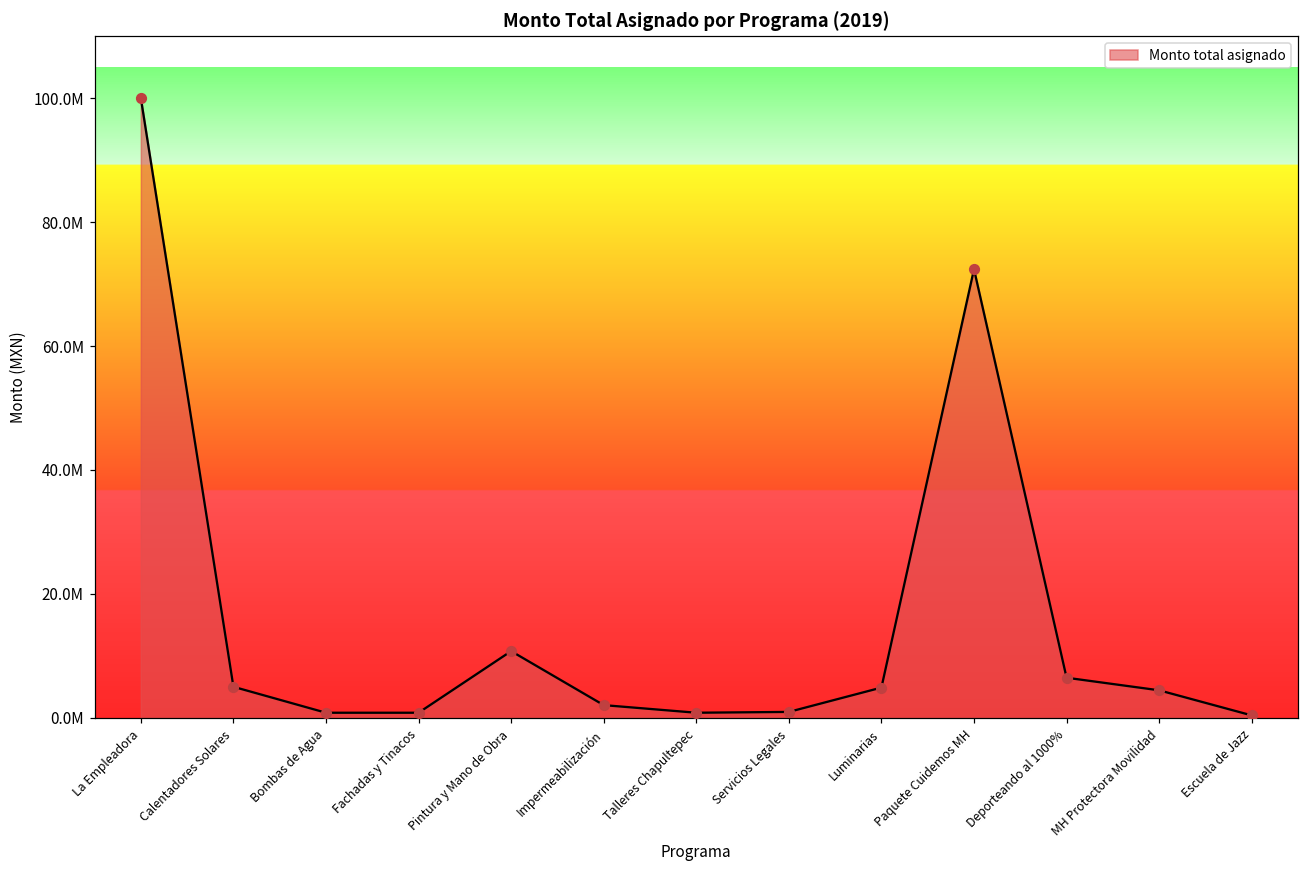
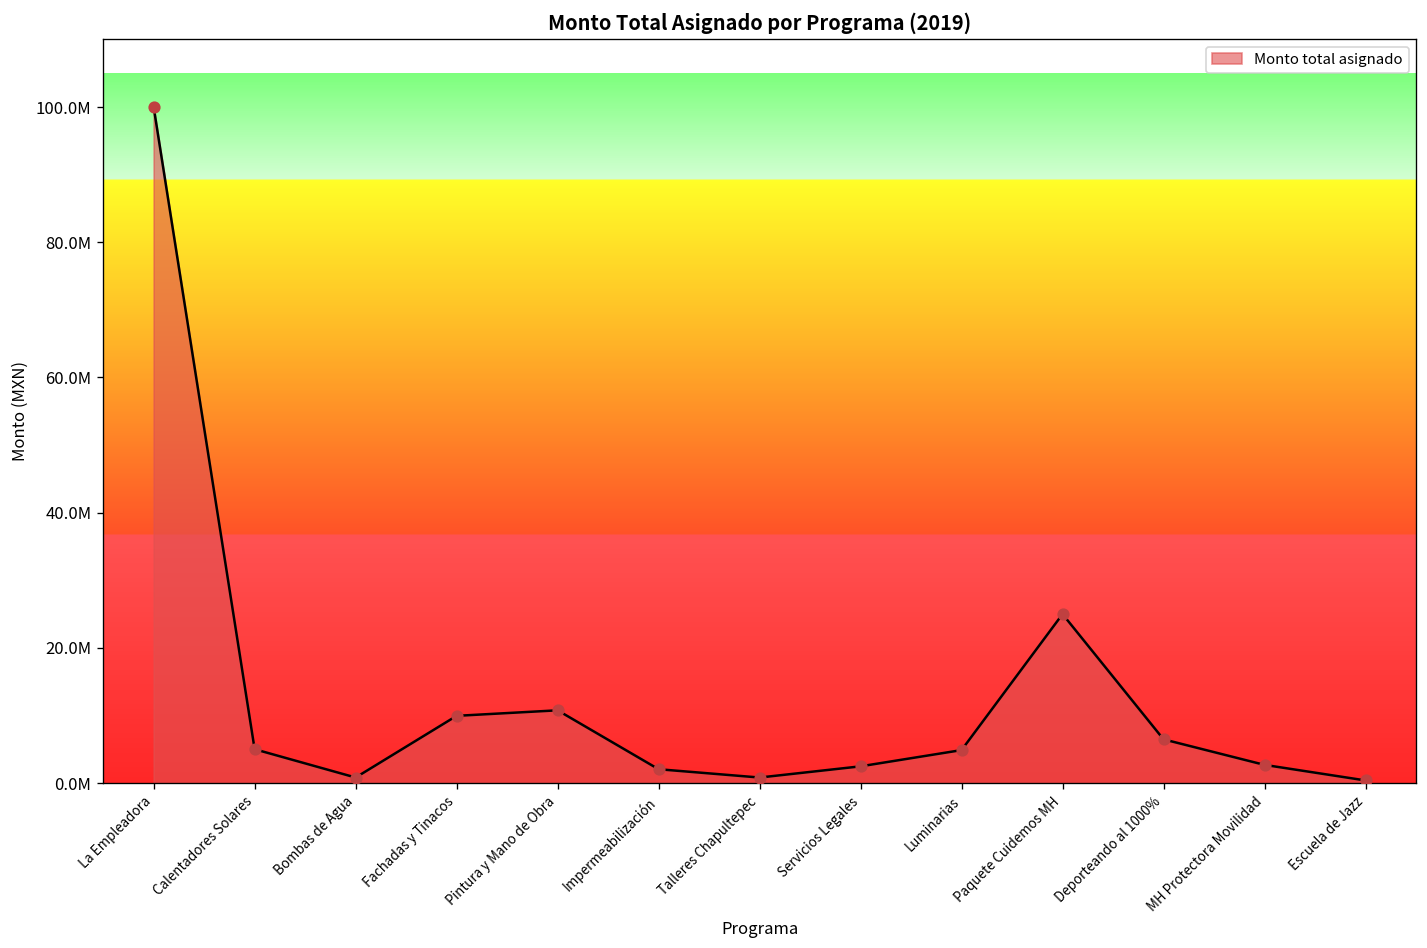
  {
    "La Empleadora": 100000000,
    "Calentadores Solares": 5000000,
    "Bombas de Agua": 1000000,
-   "Fachadas y Tinacos": 1000000,
+   "Fachadas y Tinacos": 10000000,
    "Pintura y Mano de Obra": 11000000,
    "Impermeabilización": 2000000,
    "Talleres Chapultepec": 1000000,
-   "Servicios Legales": 1000000,
+   "Servicios Legales": 2000000,
    "Luminarias": 5000000,
-   "Paquete Cuidemos MH": 72000000,
+   "Paquete Cuidemos MH": 25000000,
    "Deporteando al 1000%": 6000000,
-   "MH Protectora Movilidad": 4000000,
+   "MH Protectora Movilidad": 3000000,
    "Escuela de Jazz": 0
  }
